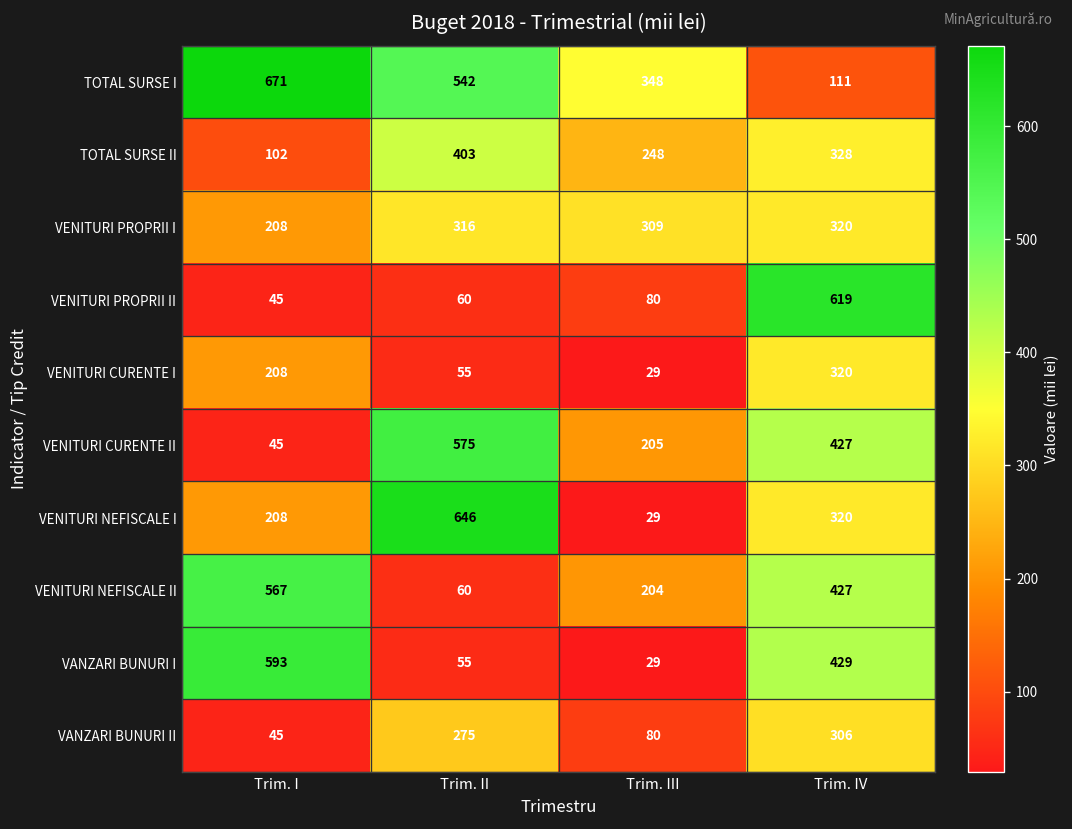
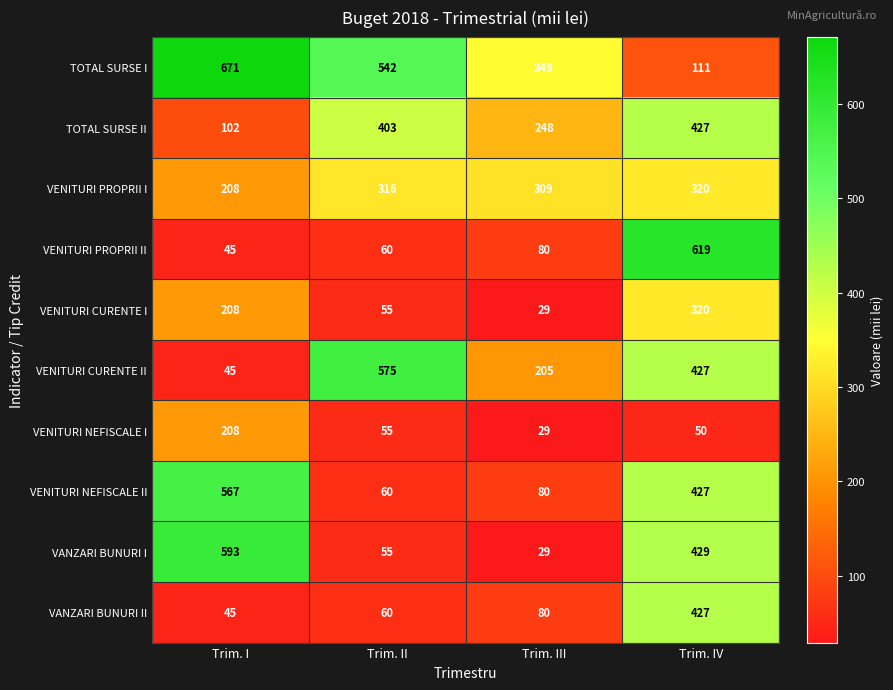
  {
    "TOTAL SURSE I": {
      "Trim. I": 671,
      "Trim. II": 542,
      "Trim. III": 348,
      "Trim. IV": 111
    },
    "TOTAL SURSE II": {
      "Trim. I": 102,
      "Trim. II": 403,
      "Trim. III": 248,
-     "Trim. IV": 328
+     "Trim. IV": 427
    },
    "VENITURI PROPRII I": {
      "Trim. I": 208,
      "Trim. II": 316,
      "Trim. III": 309,
      "Trim. IV": 320
    },
    "VENITURI PROPRII II": {
      "Trim. I": 45,
      "Trim. II": 60,
      "Trim. III": 80,
      "Trim. IV": 619
    },
    "VENITURI CURENTE I": {
      "Trim. I": 208,
      "Trim. II": 55,
      "Trim. III": 29,
      "Trim. IV": 320
    },
    "VENITURI CURENTE II": {
      "Trim. I": 45,
      "Trim. II": 575,
      "Trim. III": 205,
      "Trim. IV": 427
    },
    "VENITURI NEFISCALE I": {
      "Trim. I": 208,
-     "Trim. II": 646,
+     "Trim. II": 55,
      "Trim. III": 29,
-     "Trim. IV": 320
+     "Trim. IV": 50
    },
    "VENITURI NEFISCALE II": {
      "Trim. I": 567,
      "Trim. II": 60,
-     "Trim. III": 204,
+     "Trim. III": 80,
      "Trim. IV": 427
    },
    "VANZARI BUNURI I": {
      "Trim. I": 593,
      "Trim. II": 55,
      "Trim. III": 29,
      "Trim. IV": 429
    },
    "VANZARI BUNURI II": {
      "Trim. I": 45,
-     "Trim. II": 275,
+     "Trim. II": 60,
      "Trim. III": 80,
-     "Trim. IV": 306
+     "Trim. IV": 427
    }
  }
